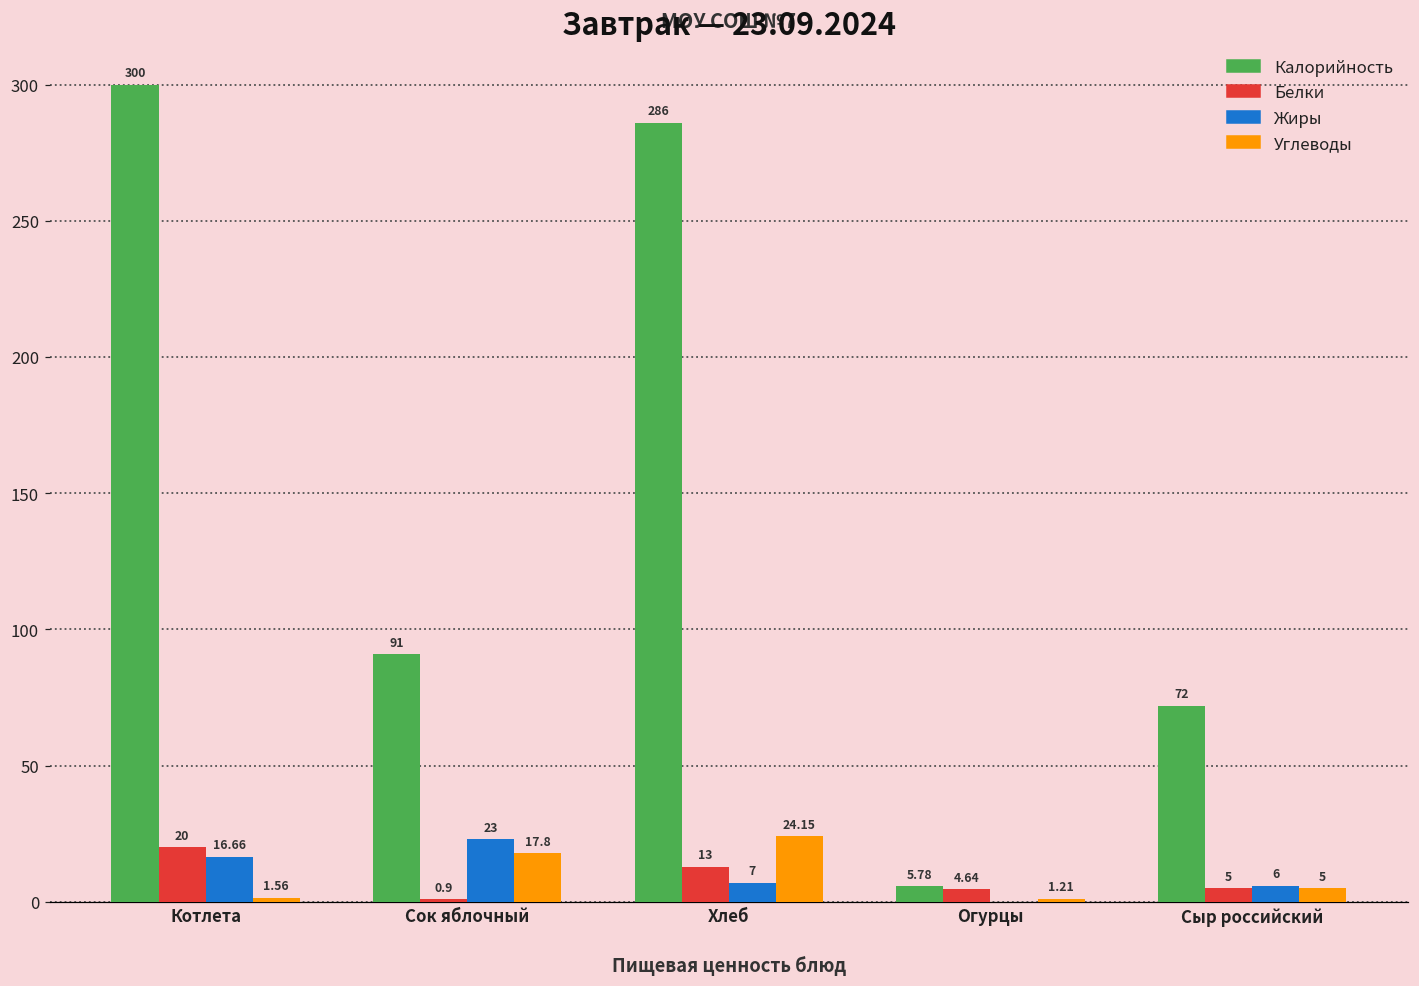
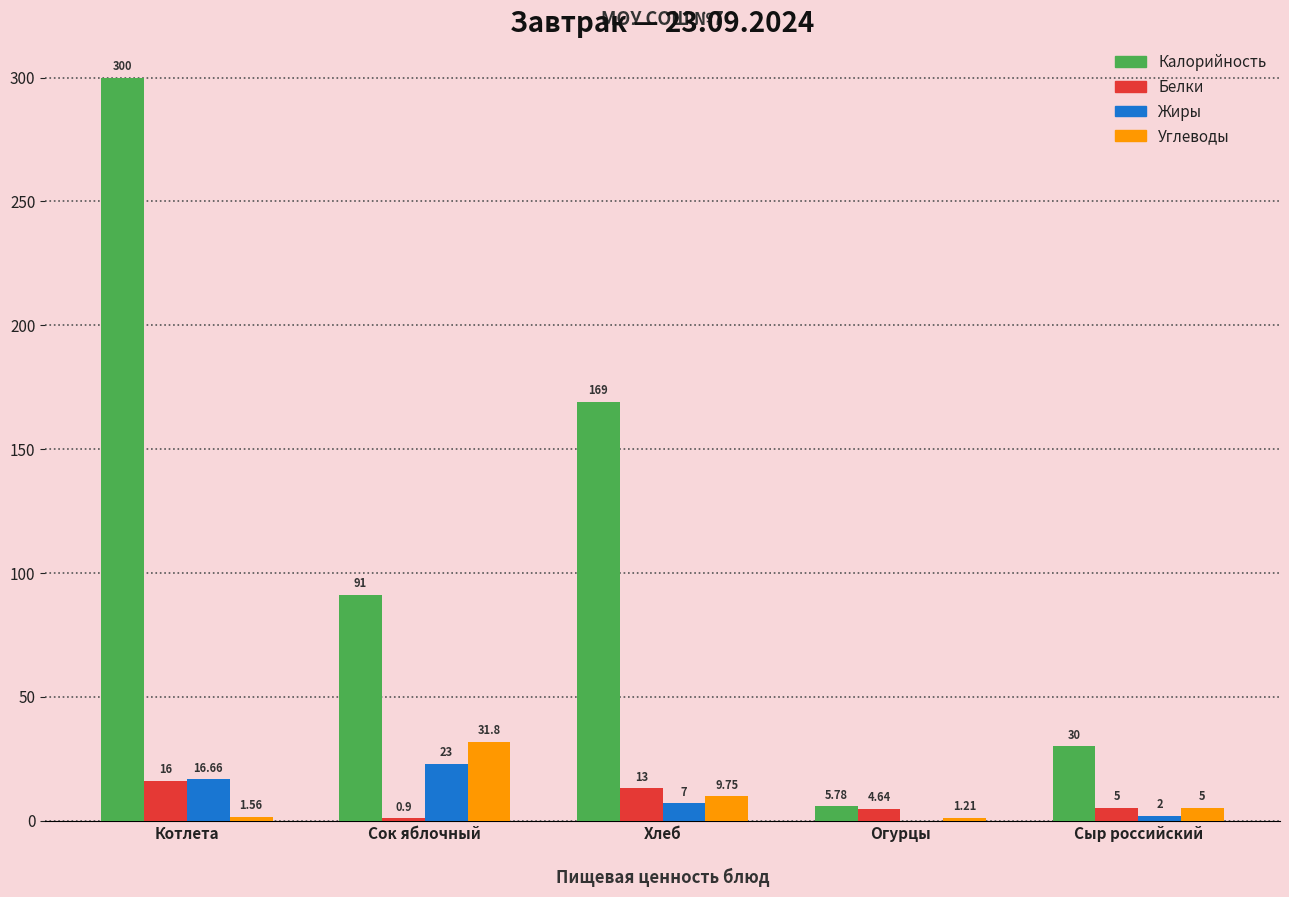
  {
    "Калорийность": {
      "Котлета": 300,
      "Сок яблочный": 91,
-     "Хлеб": 286,
+     "Хлеб": 169,
      "Огурцы": 5.78,
-     "Сыр российский": 72
+     "Сыр российский": 30
    },
    "Белки": {
-     "Котлета": 20,
+     "Котлета": 16,
      "Сок яблочный": 0.9,
      "Хлеб": 13,
      "Огурцы": 4.64,
      "Сыр российский": 5
    },
    "Жиры": {
      "Котлета": 16.66,
      "Сок яблочный": 23,
      "Хлеб": 7,
-     "Сыр российский": 6
+     "Сыр российский": 2
    },
    "Углеводы": {
      "Котлета": 1.56,
-     "Сок яблочный": 17.8,
-     "Хлеб": 24.15,
+     "Сок яблочный": 31.8,
+     "Хлеб": 9.75,
      "Огурцы": 1.21,
      "Сыр российский": 5
    }
  }
